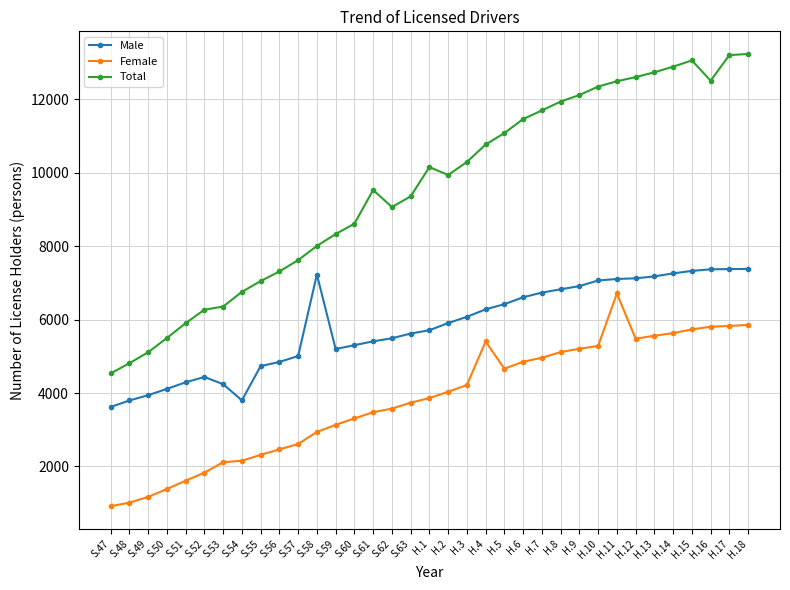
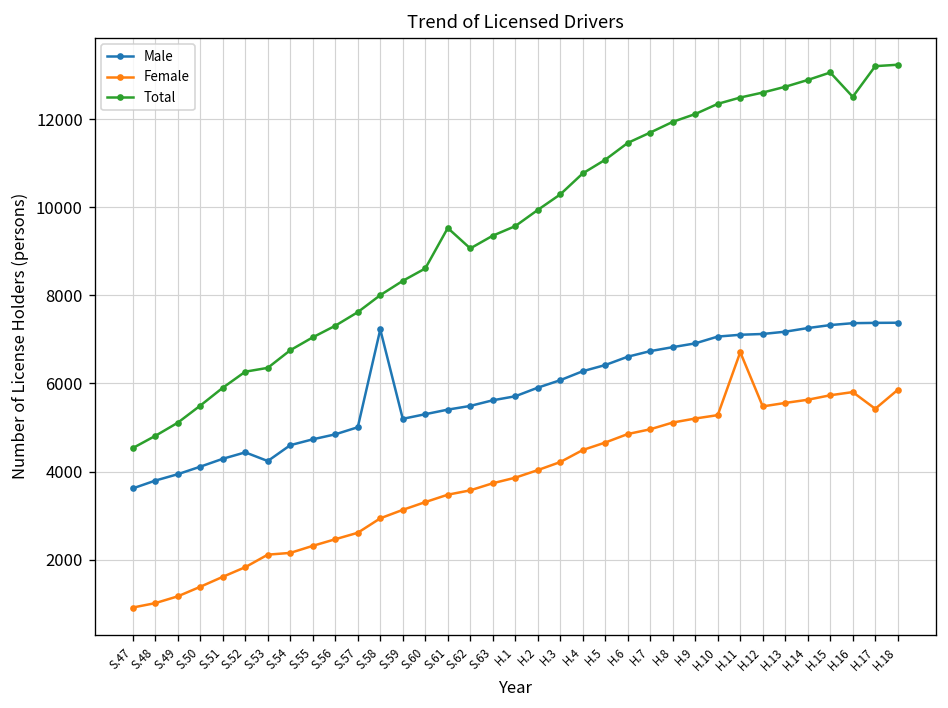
  {
    "Male": {
      "S.47": 3600,
      "S.48": 3800,
      "S.49": 3900,
      "S.50": 4100,
      "S.51": 4300,
      "S.52": 4400,
      "S.53": 4200,
-     "S.54": 3800,
+     "S.54": 4600,
      "S.55": 4700,
      "S.56": 4800,
      "S.57": 5000,
      "S.58": 7200,
      "S.59": 5200,
      "S.60": 5300,
      "S.61": 5400,
      "S.62": 5500,
      "S.63": 5600,
      "H.1": 5700,
      "H.2": 5900,
      "H.3": 6100,
      "H.4": 6300,
      "H.5": 6400,
      "H.6": 6600,
      "H.7": 6700,
      "H.8": 6800,
      "H.9": 6900,
      "H.10": 7100,
      "H.11": 7100,
      "H.12": 7100,
      "H.13": 7200,
      "H.14": 7300,
      "H.15": 7300,
      "H.16": 7400,
      "H.17": 7400,
      "H.18": 7400
    },
    "Female": {
      "S.47": 900,
      "S.48": 1000,
      "S.49": 1200,
      "S.50": 1400,
      "S.51": 1600,
      "S.52": 1800,
      "S.53": 2100,
      "S.54": 2200,
      "S.55": 2300,
      "S.56": 2500,
      "S.57": 2600,
      "S.58": 2900,
      "S.59": 3100,
      "S.60": 3300,
      "S.61": 3500,
      "S.62": 3600,
      "S.63": 3700,
      "H.1": 3900,
      "H.2": 4000,
      "H.3": 4200,
-     "H.4": 5400,
+     "H.4": 4500,
      "H.5": 4700,
      "H.6": 4900,
      "H.7": 5000,
      "H.8": 5100,
      "H.9": 5200,
      "H.10": 5300,
      "H.11": 6700,
      "H.12": 5500,
      "H.13": 5600,
      "H.14": 5600,
      "H.15": 5700,
      "H.16": 5800,
-     "H.17": 5800,
+     "H.17": 5400,
      "H.18": 5900
    },
    "Total": {
      "S.47": 4500,
      "S.48": 4800,
      "S.49": 5100,
      "S.50": 5500,
      "S.51": 5900,
      "S.52": 6300,
      "S.53": 6400,
      "S.54": 6800,
      "S.55": 7000,
      "S.56": 7300,
      "S.57": 7600,
      "S.58": 8000,
      "S.59": 8300,
      "S.60": 8600,
      "S.61": 9500,
      "S.62": 9100,
      "S.63": 9400,
-     "H.1": 10200,
+     "H.1": 9600,
      "H.2": 9900,
      "H.3": 10300,
      "H.4": 10800,
      "H.5": 11100,
      "H.6": 11500,
      "H.7": 11700,
      "H.8": 11900,
      "H.9": 12100,
      "H.10": 12300,
      "H.11": 12500,
      "H.12": 12600,
      "H.13": 12700,
      "H.14": 12900,
      "H.15": 13100,
      "H.16": 12500,
      "H.17": 13200,
      "H.18": 13200
    }
  }
